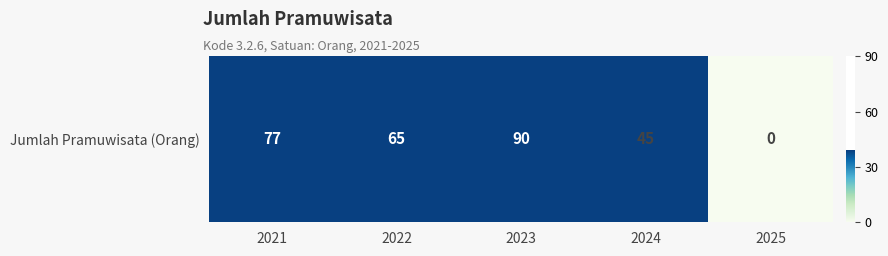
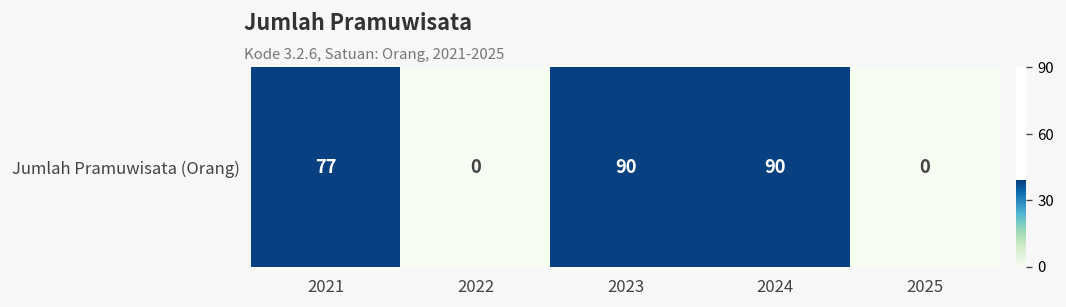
  {
    "Jumlah Pramuwisata (Orang)": {
      "2021": 77,
-     "2022": 65,
+     "2022": 0,
      "2023": 90,
-     "2024": 45,
+     "2024": 90,
      "2025": 0
    }
  }
